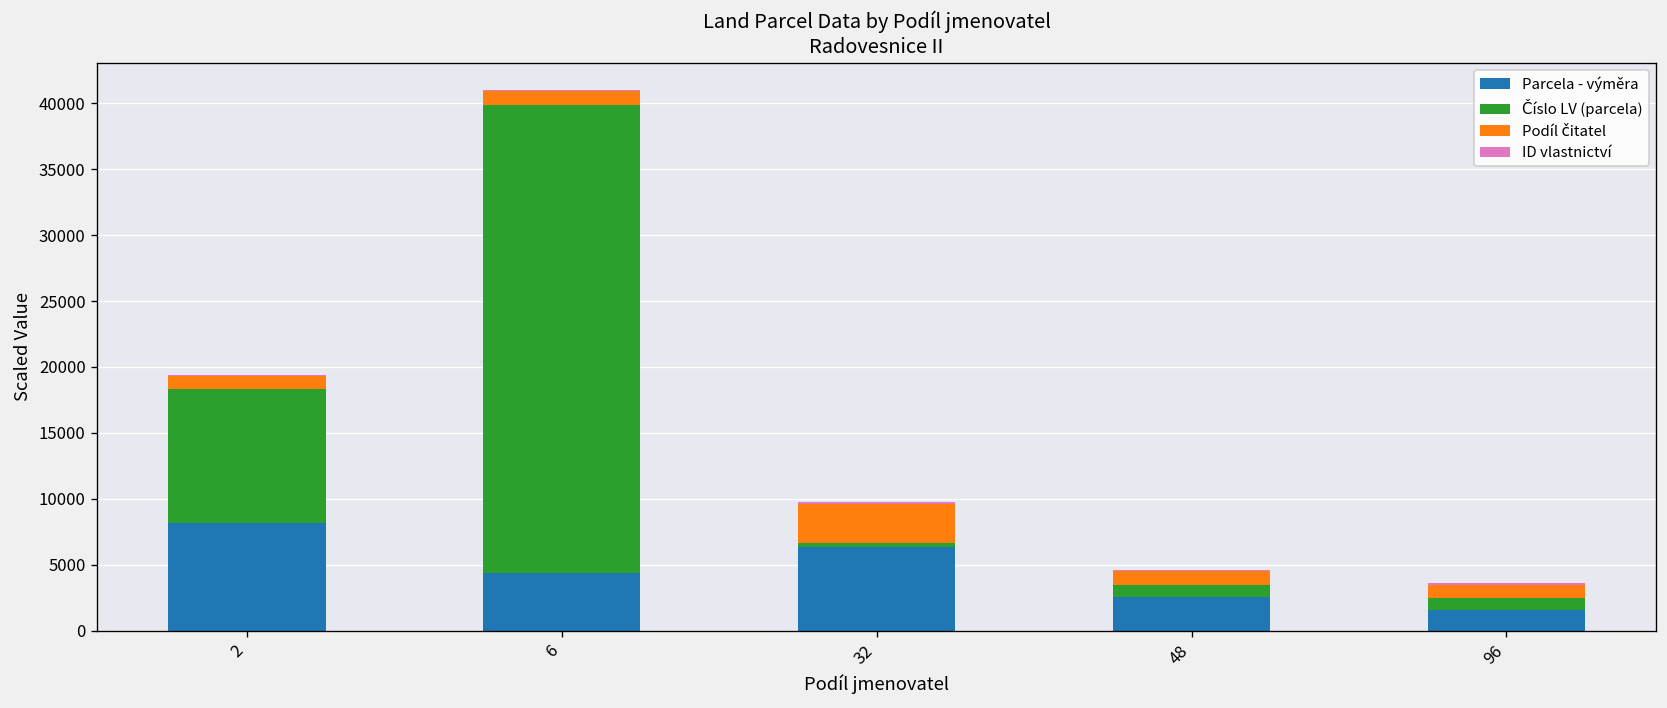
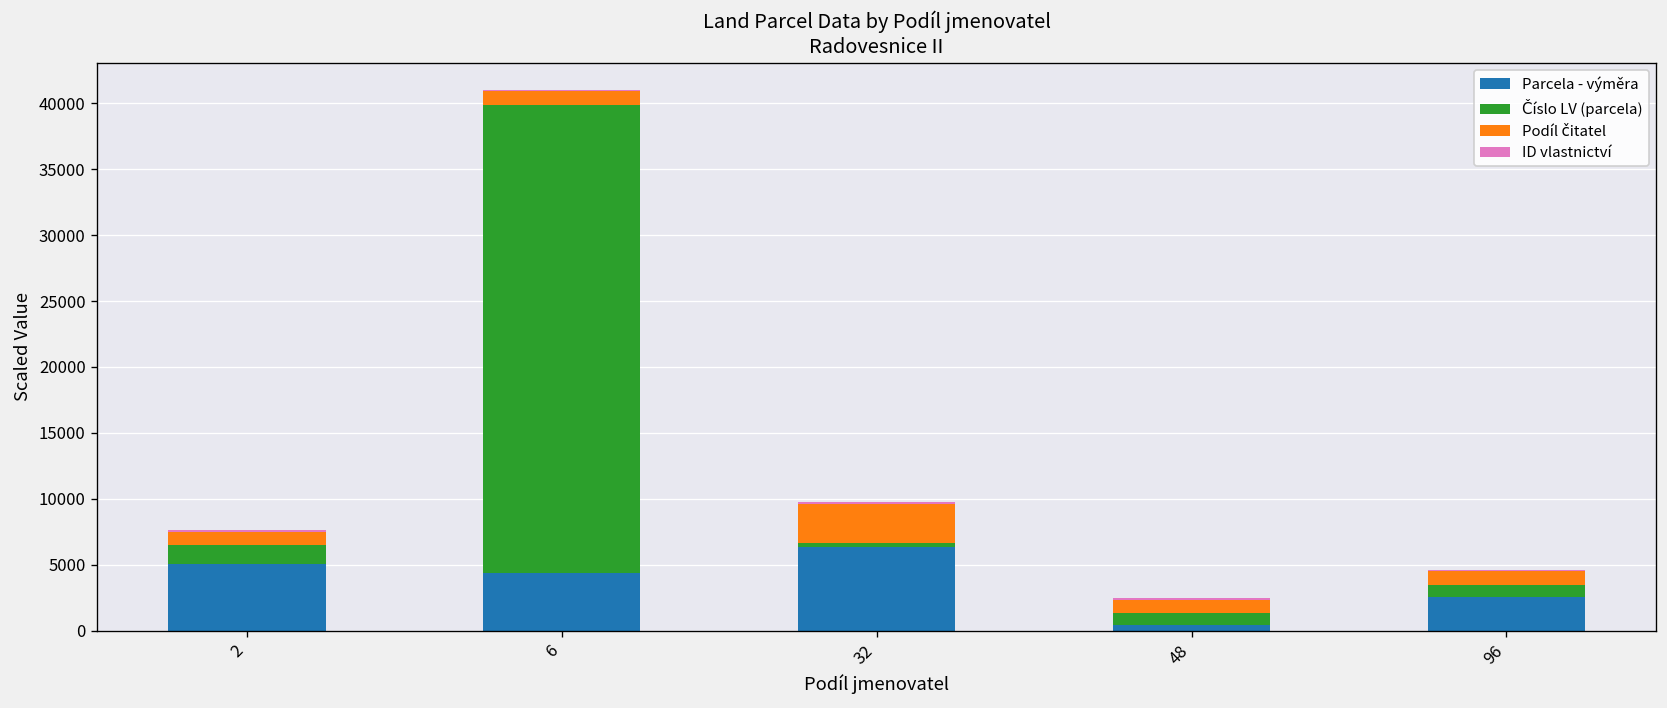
  {
    "Parcela - výměra": {
-     "2": 8200,
+     "2": 5100,
      "6": 4400,
      "32": 6300,
-     "48": 2600,
-     "96": 1600
+     "48": 400,
+     "96": 2600
    },
    "Číslo LV (parcela)": {
-     "2": 10100,
+     "2": 1400,
      "6": 35500,
      "32": 300,
      "48": 900,
      "96": 900
    },
    "Podíl čitatel": {
      "2": 1000,
      "6": 1000,
      "32": 3000,
      "48": 1000,
      "96": 1000
    }
  }
